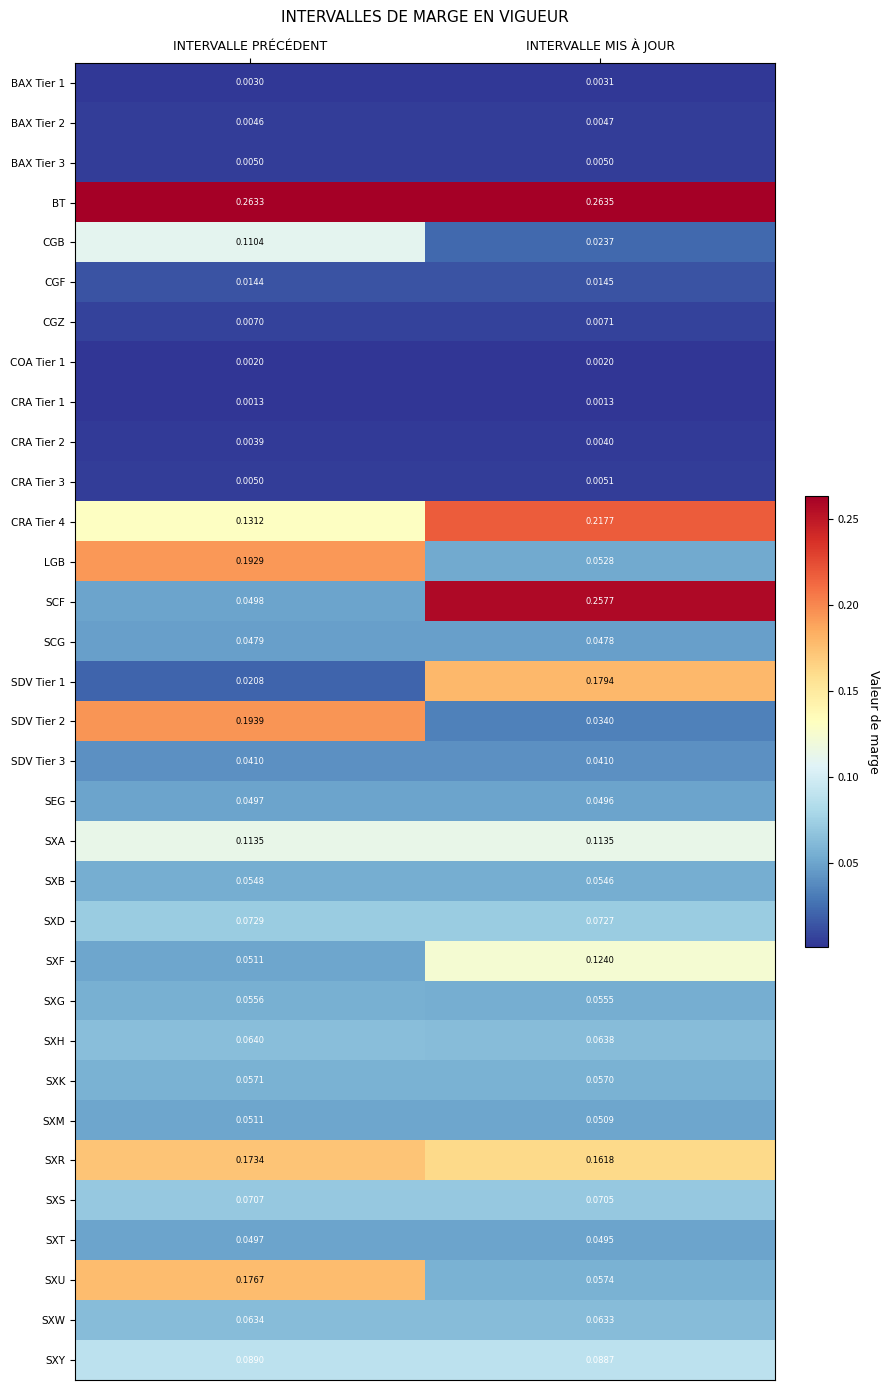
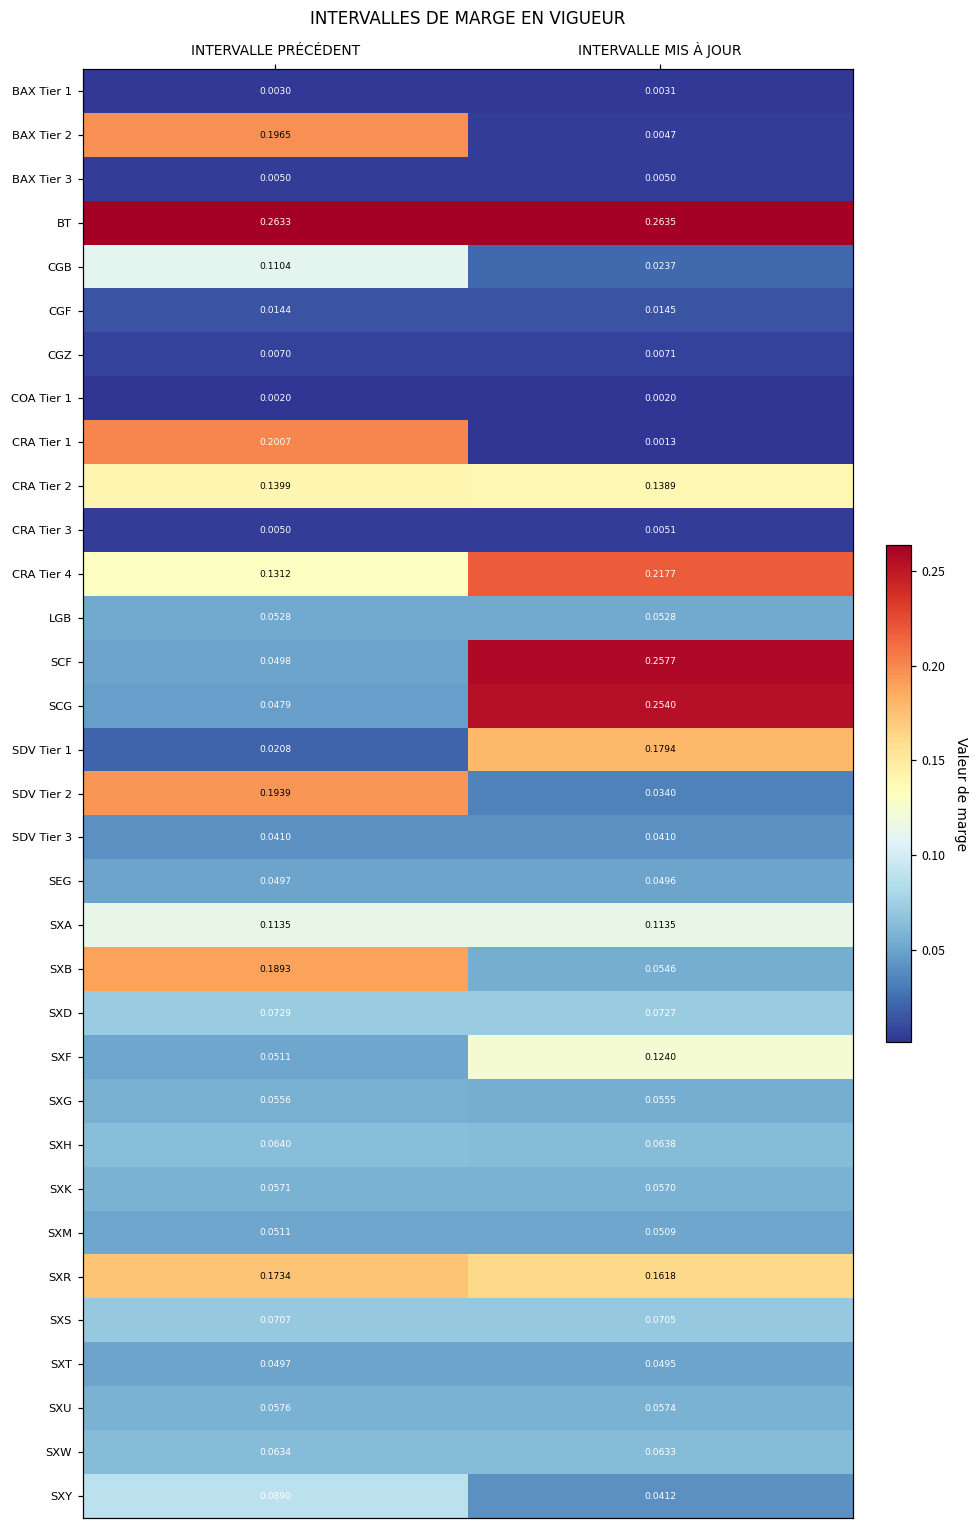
  {
    "BAX Tier 1": {
      "INTERVALLE PRÉCÉDENT": 0.0030,
      "INTERVALLE MIS À JOUR": 0.0031
    },
    "BAX Tier 2": {
-     "INTERVALLE PRÉCÉDENT": 0.0046,
+     "INTERVALLE PRÉCÉDENT": 0.1965,
      "INTERVALLE MIS À JOUR": 0.0047
    },
    "BAX Tier 3": {
      "INTERVALLE PRÉCÉDENT": 0.0050,
      "INTERVALLE MIS À JOUR": 0.0050
    },
    "BT": {
      "INTERVALLE PRÉCÉDENT": 0.2633,
      "INTERVALLE MIS À JOUR": 0.2635
    },
    "CGB": {
      "INTERVALLE PRÉCÉDENT": 0.1104,
      "INTERVALLE MIS À JOUR": 0.0237
    },
    "CGF": {
      "INTERVALLE PRÉCÉDENT": 0.0144,
      "INTERVALLE MIS À JOUR": 0.0145
    },
    "CGZ": {
      "INTERVALLE PRÉCÉDENT": 0.0070,
      "INTERVALLE MIS À JOUR": 0.0071
    },
    "COA Tier 1": {
      "INTERVALLE PRÉCÉDENT": 0.0020,
      "INTERVALLE MIS À JOUR": 0.0020
    },
    "CRA Tier 1": {
-     "INTERVALLE PRÉCÉDENT": 0.0013,
+     "INTERVALLE PRÉCÉDENT": 0.2007,
      "INTERVALLE MIS À JOUR": 0.0013
    },
    "CRA Tier 2": {
-     "INTERVALLE PRÉCÉDENT": 0.0039,
-     "INTERVALLE MIS À JOUR": 0.0040
+     "INTERVALLE PRÉCÉDENT": 0.1399,
+     "INTERVALLE MIS À JOUR": 0.1389
    },
    "CRA Tier 3": {
      "INTERVALLE PRÉCÉDENT": 0.0050,
      "INTERVALLE MIS À JOUR": 0.0051
    },
    "CRA Tier 4": {
      "INTERVALLE PRÉCÉDENT": 0.1312,
      "INTERVALLE MIS À JOUR": 0.2177
    },
    "LGB": {
-     "INTERVALLE PRÉCÉDENT": 0.1929,
+     "INTERVALLE PRÉCÉDENT": 0.0528,
      "INTERVALLE MIS À JOUR": 0.0528
    },
    "SCF": {
      "INTERVALLE PRÉCÉDENT": 0.0498,
      "INTERVALLE MIS À JOUR": 0.2577
    },
    "SCG": {
      "INTERVALLE PRÉCÉDENT": 0.0479,
-     "INTERVALLE MIS À JOUR": 0.0478
+     "INTERVALLE MIS À JOUR": 0.2540
    },
    "SDV Tier 1": {
      "INTERVALLE PRÉCÉDENT": 0.0208,
      "INTERVALLE MIS À JOUR": 0.1794
    },
    "SDV Tier 2": {
      "INTERVALLE PRÉCÉDENT": 0.1939,
      "INTERVALLE MIS À JOUR": 0.0340
    },
    "SDV Tier 3": {
      "INTERVALLE PRÉCÉDENT": 0.0410,
      "INTERVALLE MIS À JOUR": 0.0410
    },
    "SEG": {
      "INTERVALLE PRÉCÉDENT": 0.0497,
      "INTERVALLE MIS À JOUR": 0.0496
    },
    "SXA": {
      "INTERVALLE PRÉCÉDENT": 0.1135,
      "INTERVALLE MIS À JOUR": 0.1135
    },
    "SXB": {
-     "INTERVALLE PRÉCÉDENT": 0.0548,
+     "INTERVALLE PRÉCÉDENT": 0.1893,
      "INTERVALLE MIS À JOUR": 0.0546
    },
    "SXD": {
      "INTERVALLE PRÉCÉDENT": 0.0729,
      "INTERVALLE MIS À JOUR": 0.0727
    },
    "SXF": {
      "INTERVALLE PRÉCÉDENT": 0.0511,
      "INTERVALLE MIS À JOUR": 0.1240
    },
    "SXG": {
      "INTERVALLE PRÉCÉDENT": 0.0556,
      "INTERVALLE MIS À JOUR": 0.0555
    },
    "SXH": {
      "INTERVALLE PRÉCÉDENT": 0.0640,
      "INTERVALLE MIS À JOUR": 0.0638
    },
    "SXK": {
      "INTERVALLE PRÉCÉDENT": 0.0571,
      "INTERVALLE MIS À JOUR": 0.0570
    },
    "SXM": {
      "INTERVALLE PRÉCÉDENT": 0.0511,
      "INTERVALLE MIS À JOUR": 0.0509
    },
    "SXR": {
      "INTERVALLE PRÉCÉDENT": 0.1734,
      "INTERVALLE MIS À JOUR": 0.1618
    },
    "SXS": {
      "INTERVALLE PRÉCÉDENT": 0.0707,
      "INTERVALLE MIS À JOUR": 0.0705
    },
    "SXT": {
      "INTERVALLE PRÉCÉDENT": 0.0497,
      "INTERVALLE MIS À JOUR": 0.0495
    },
    "SXU": {
-     "INTERVALLE PRÉCÉDENT": 0.1767,
+     "INTERVALLE PRÉCÉDENT": 0.0576,
      "INTERVALLE MIS À JOUR": 0.0574
    },
    "SXW": {
      "INTERVALLE PRÉCÉDENT": 0.0634,
      "INTERVALLE MIS À JOUR": 0.0633
    },
    "SXY": {
      "INTERVALLE PRÉCÉDENT": 0.0890,
-     "INTERVALLE MIS À JOUR": 0.0887
+     "INTERVALLE MIS À JOUR": 0.0412
    }
  }
